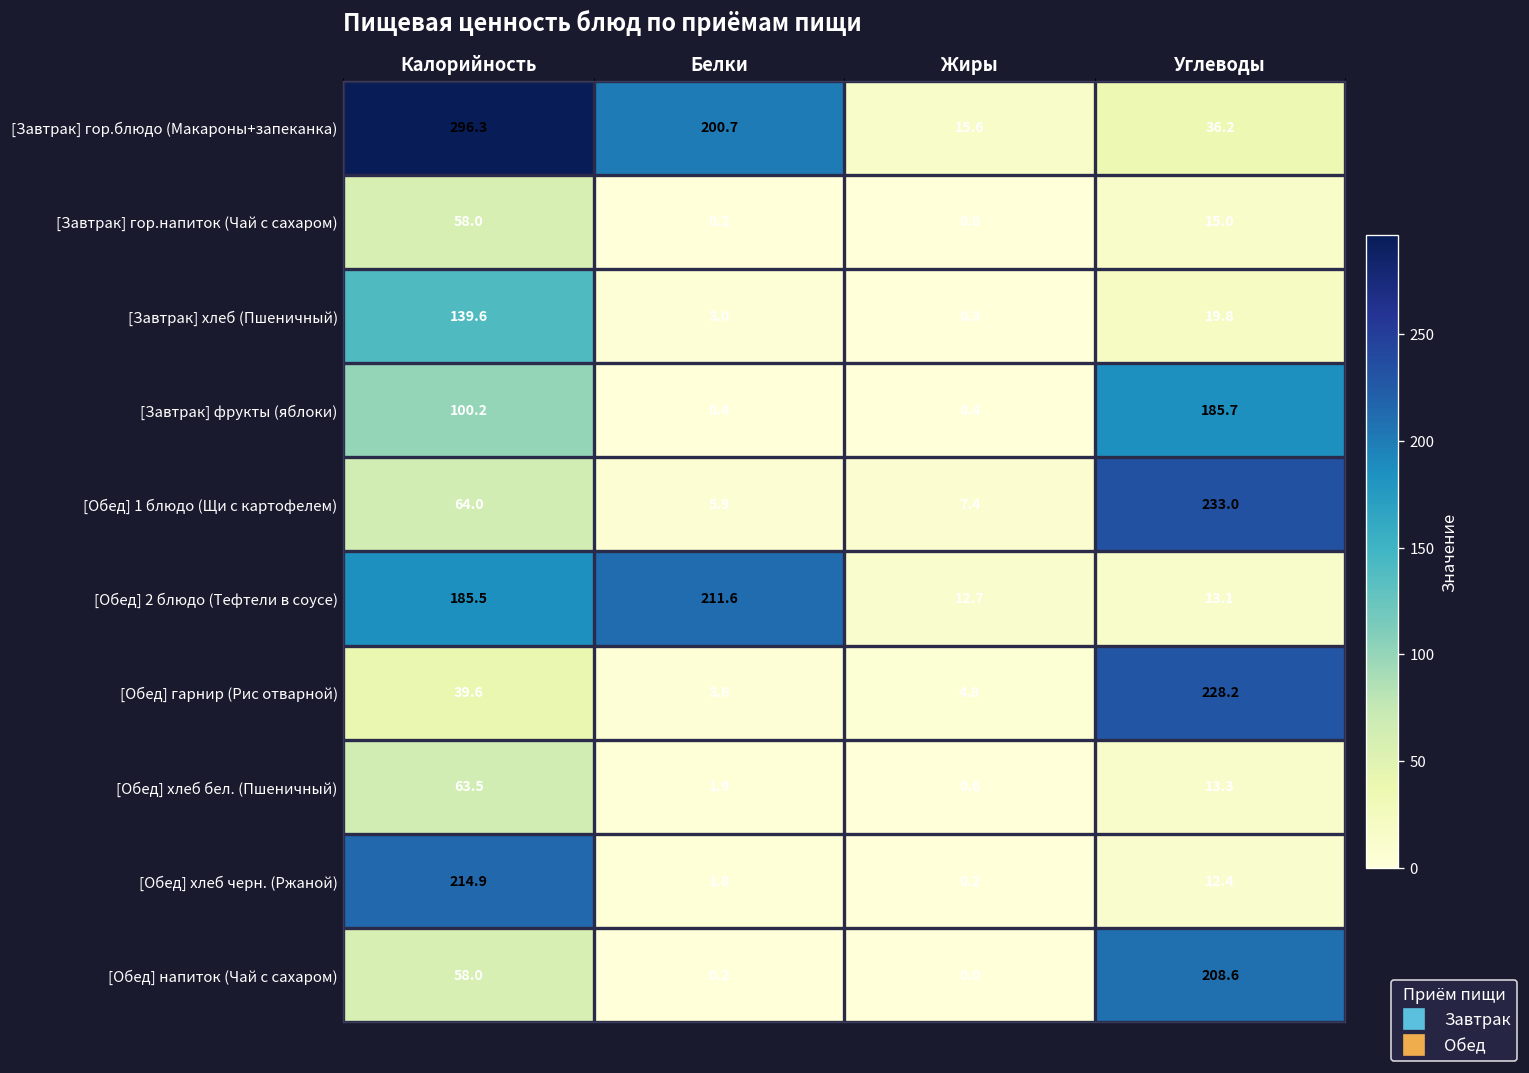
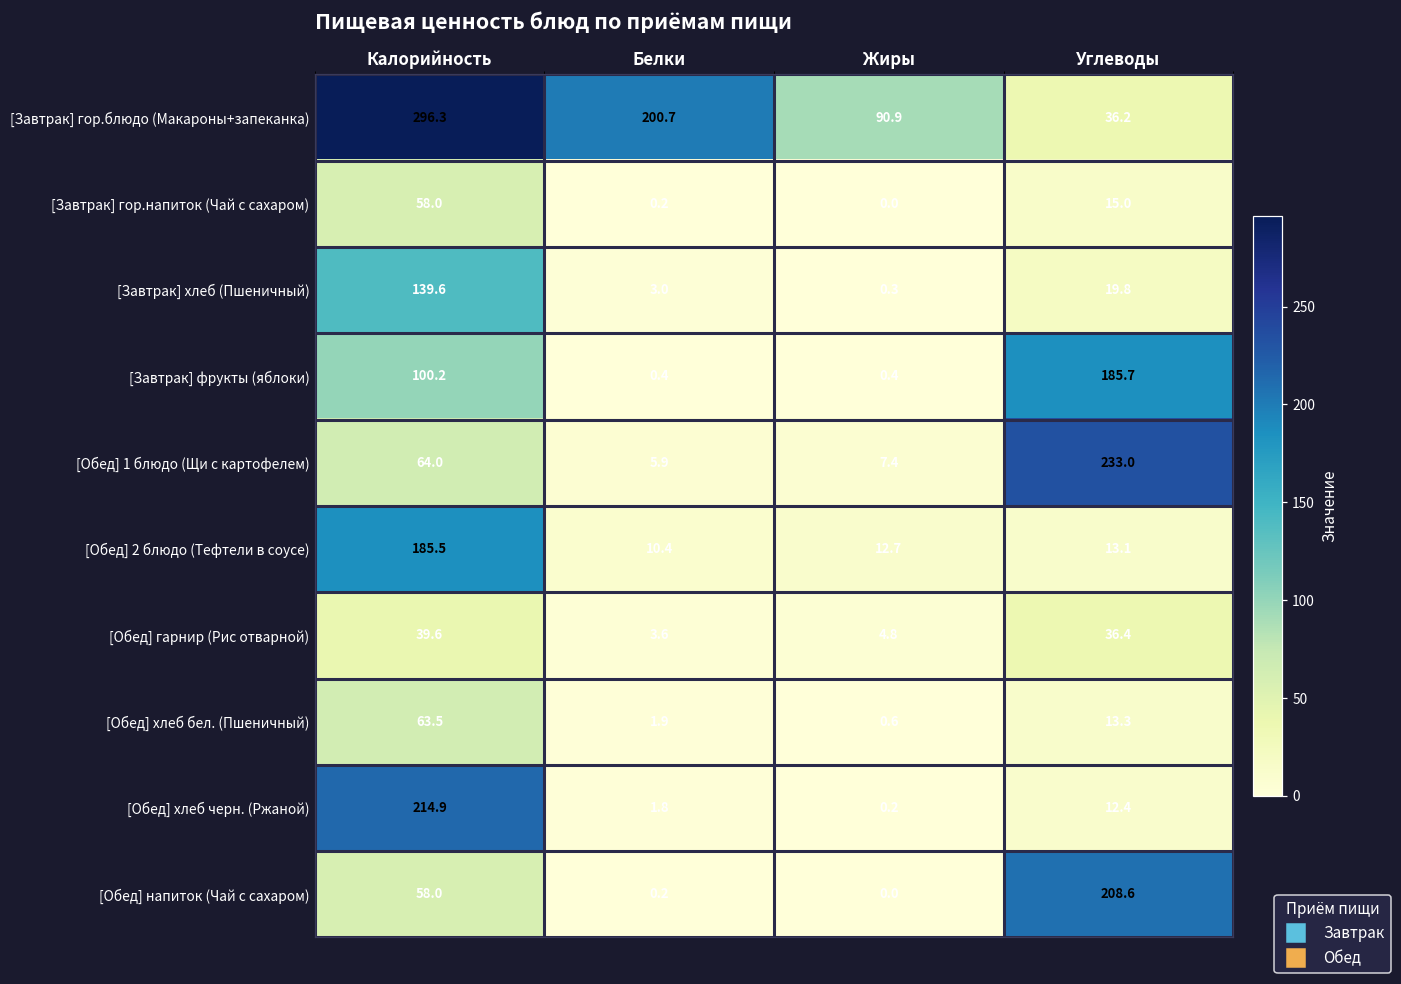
  {
    "[Завтрак] гор.блюдо (Макароны+запеканка)": {
      "Калорийность": 296.3,
      "Белки": 200.7,
-     "Жиры": 15.6,
+     "Жиры": 90.9,
      "Углеводы": 36.2
    },
    "[Завтрак] гор.напиток (Чай с сахаром)": {
      "Калорийность": 58.0,
      "Углеводы": 15.0
    },
    "[Завтрак] хлеб (Пшеничный)": {
      "Калорийность": 139.6,
      "Углеводы": 19.8
    },
    "[Завтрак] фрукты (яблоки)": {
      "Калорийность": 100.2,
      "Углеводы": 185.7
    },
    "[Обед] 1 блюдо (Щи с картофелем)": {
      "Калорийность": 64.0,
      "Углеводы": 233.0
    },
    "[Обед] 2 блюдо (Тефтели в соусе)": {
      "Калорийность": 185.5,
-     "Белки": 211.6,
+     "Белки": 10.4,
      "Жиры": 12.7,
      "Углеводы": 13.1
    },
    "[Обед] гарнир (Рис отварной)": {
      "Калорийность": 39.6,
-     "Углеводы": 228.2
+     "Углеводы": 36.4
    },
    "[Обед] хлеб бел. (Пшеничный)": {
      "Калорийность": 63.5,
      "Углеводы": 13.3
    },
    "[Обед] хлеб черн. (Ржаной)": {
      "Калорийность": 214.9,
      "Углеводы": 12.4
    },
    "[Обед] напиток (Чай с сахаром)": {
      "Калорийность": 58.0,
      "Углеводы": 208.6
    }
  }
